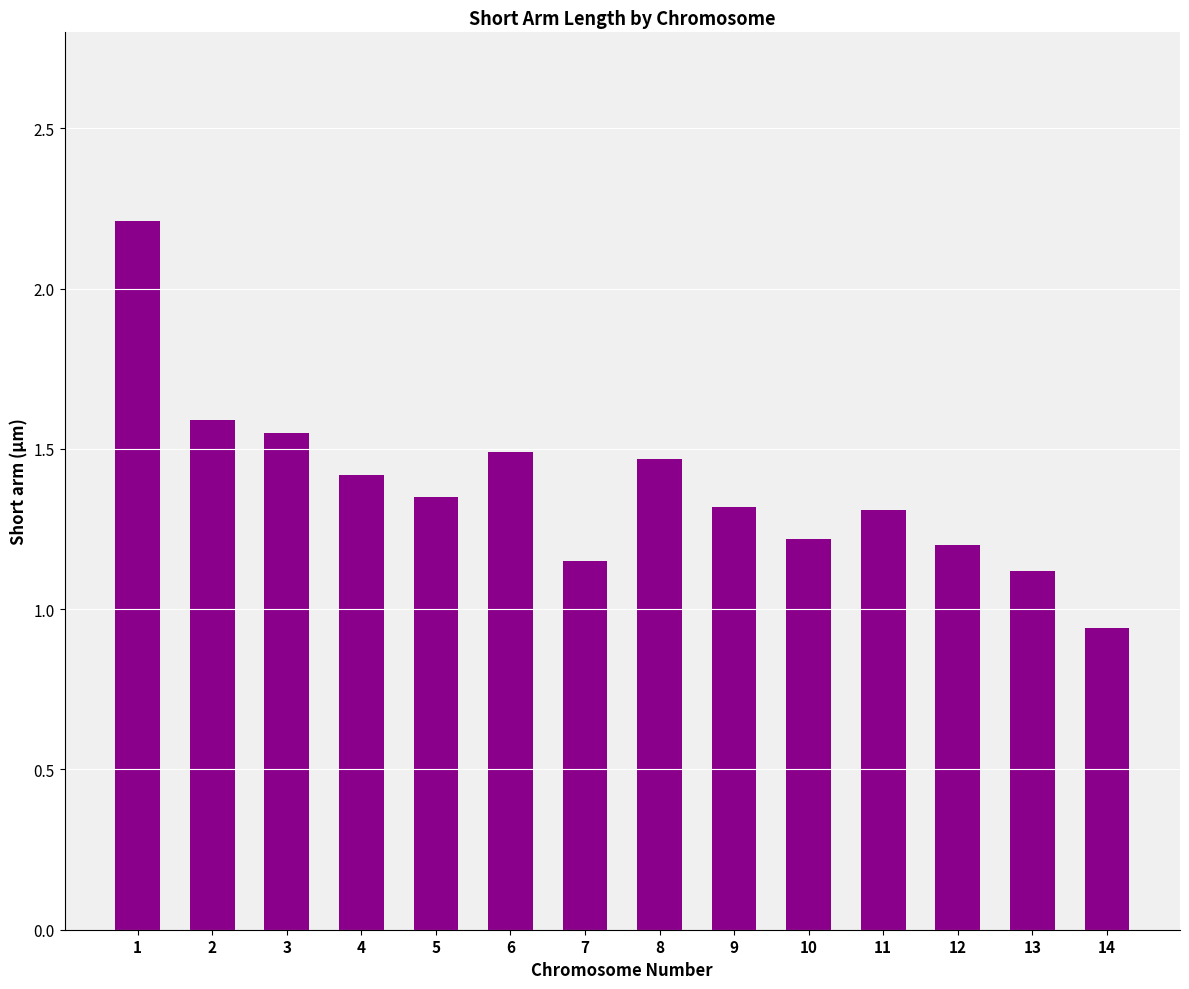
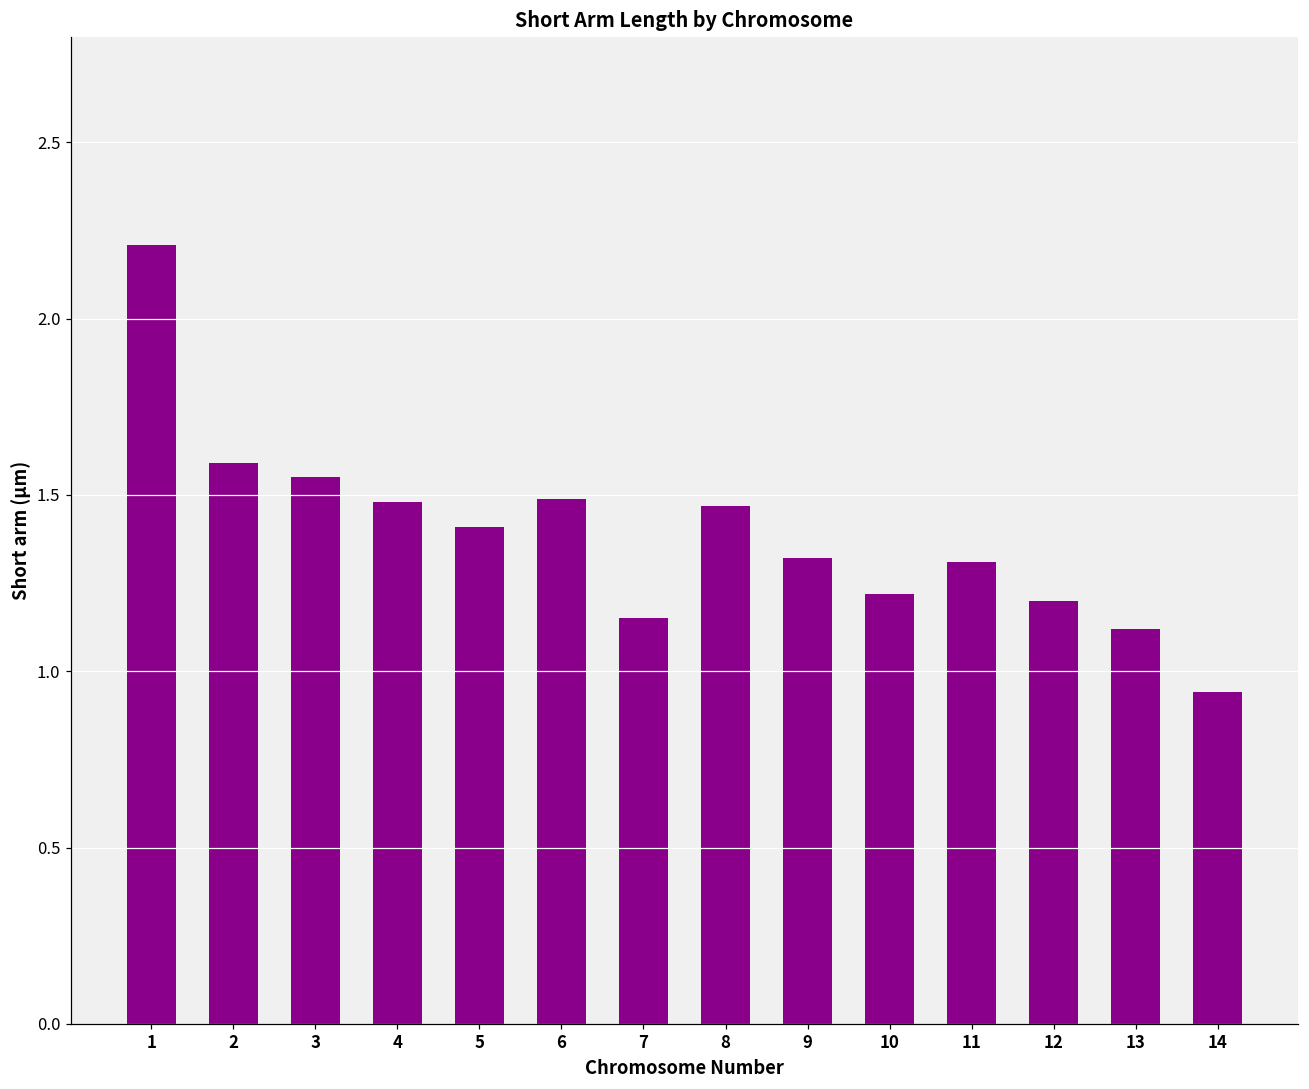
  {
    "1": 2.21,
    "2": 1.59,
    "3": 1.55,
-   "4": 1.42,
-   "5": 1.35,
+   "4": 1.48,
+   "5": 1.41,
    "6": 1.49,
    "7": 1.15,
    "8": 1.47,
    "9": 1.32,
    "10": 1.22,
    "11": 1.31,
    "12": 1.20,
    "13": 1.12,
    "14": 0.94
  }
